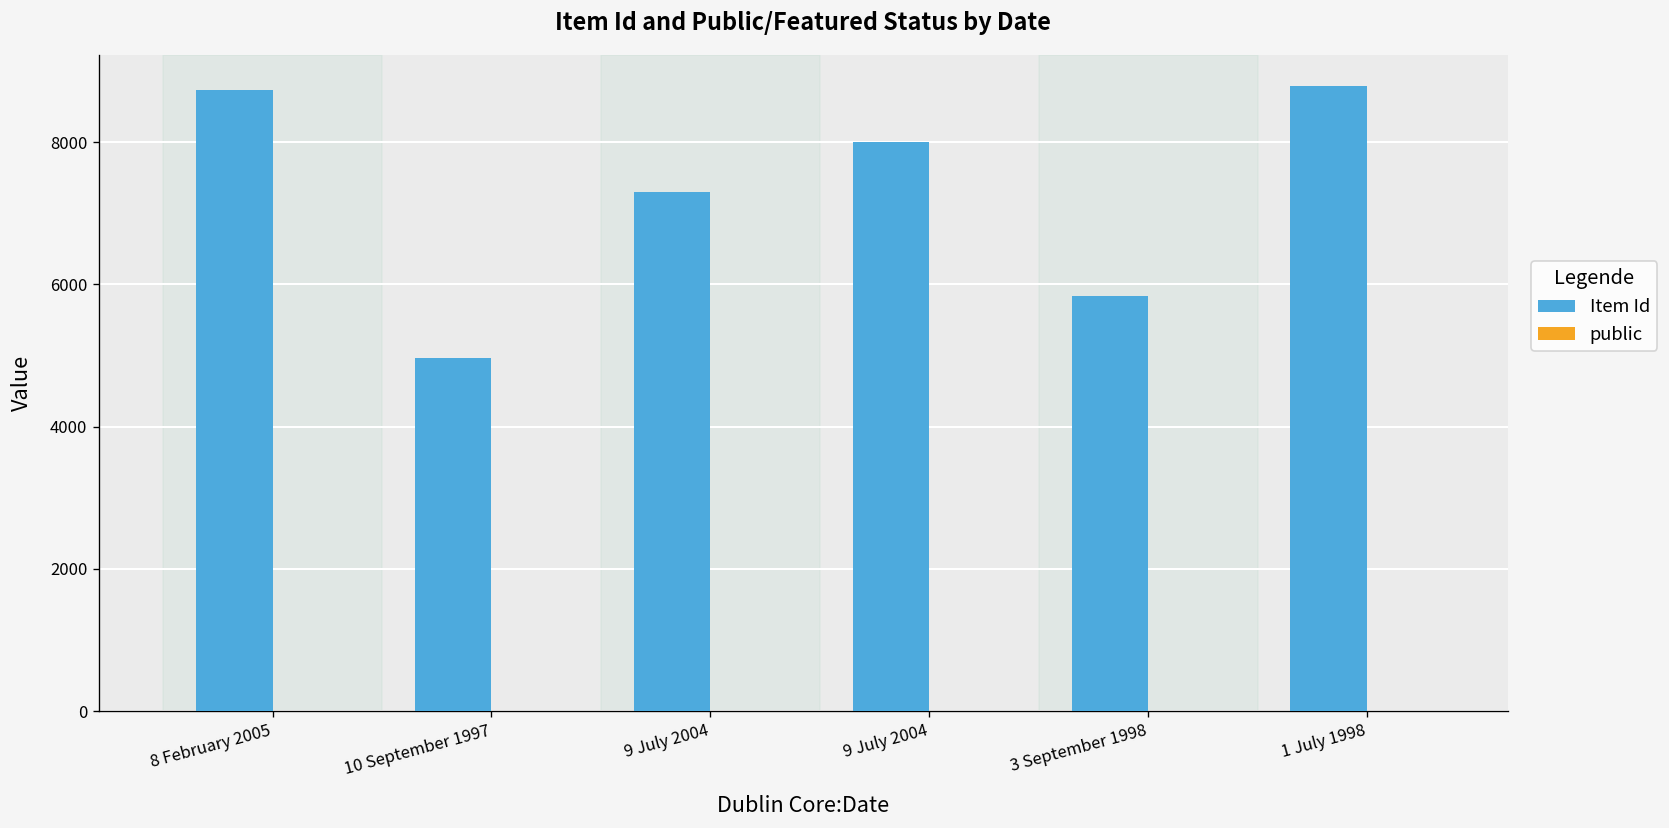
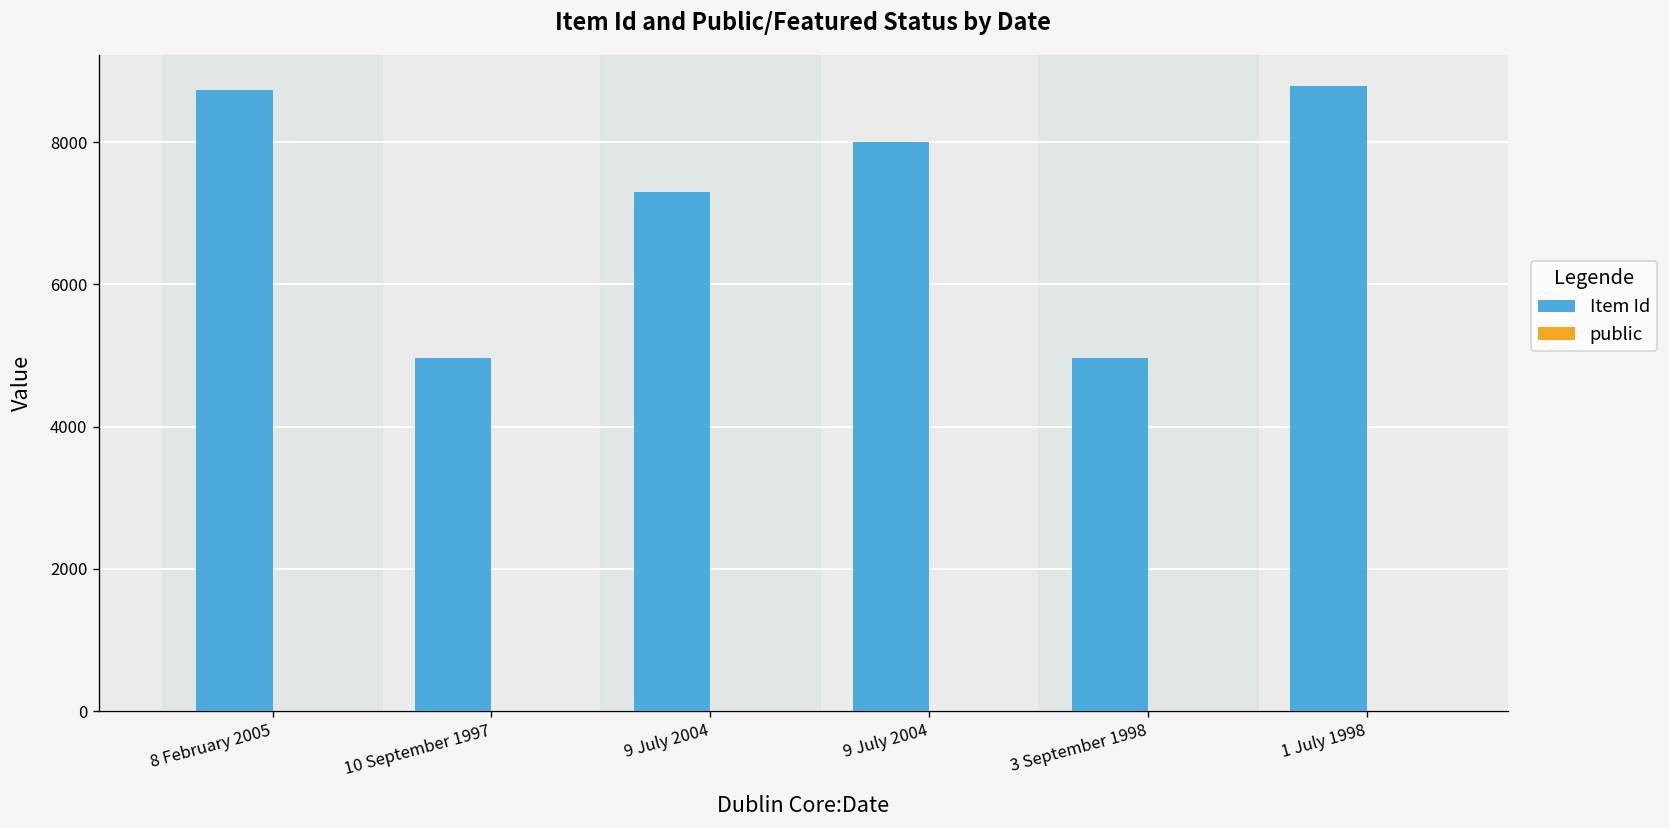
  {
    "Item Id": {
      "8 February 2005": 8700,
      "10 September 1997": 5000,
-     "3 September 1998": 5800,
+     "3 September 1998": 5000,
      "1 July 1998": 8800
    }
  }
